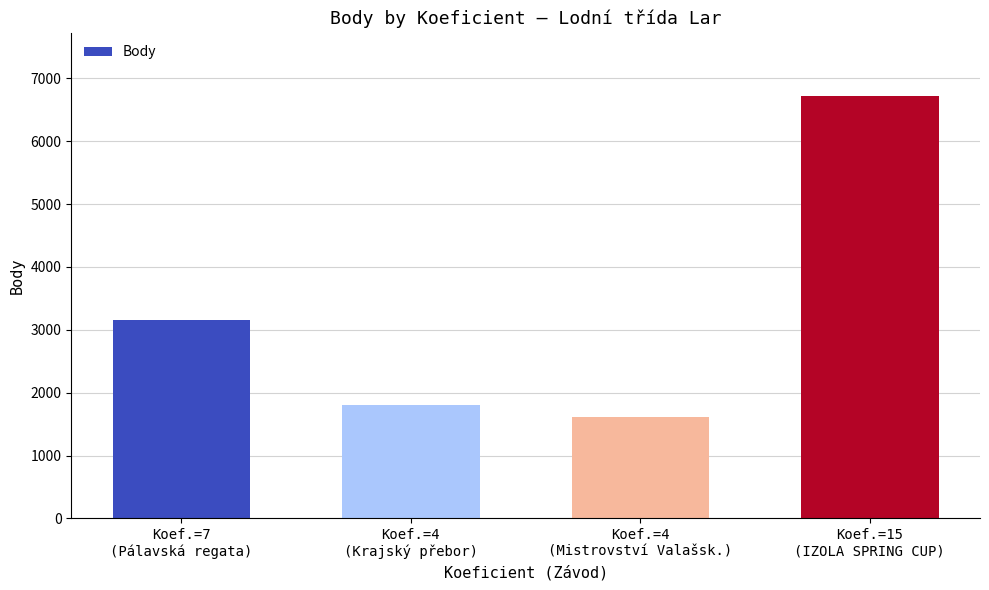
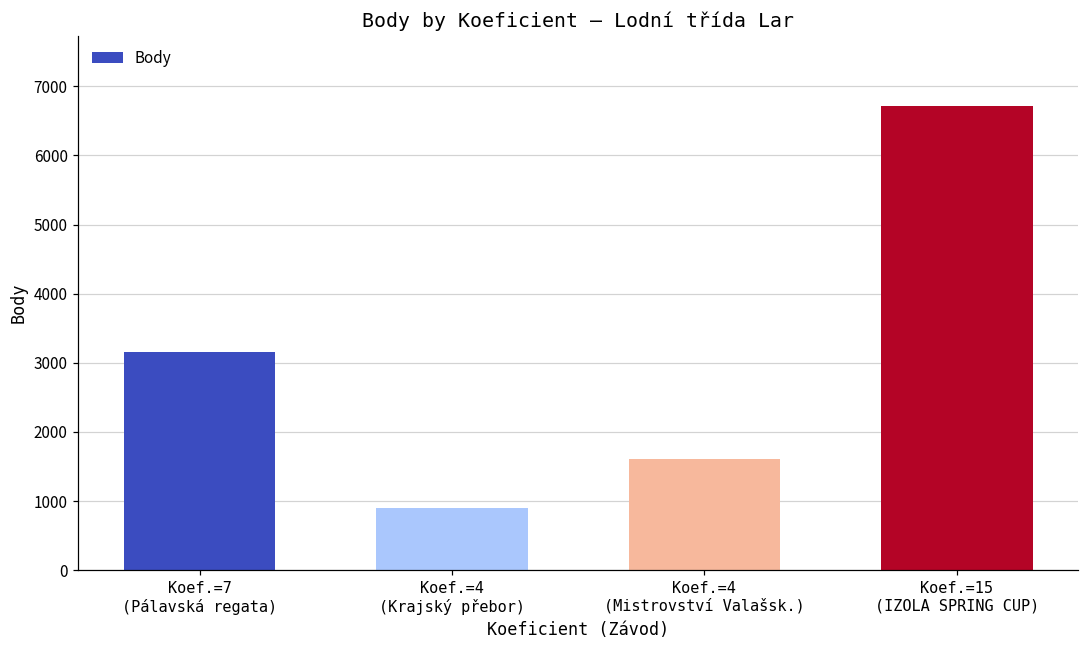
  {
    "Koef.=7 (Pálavská regata)": 3200,
-   "Koef.=4 (Krajský přebor)": 1800,
+   "Koef.=4 (Krajský přebor)": 900,
    "Koef.=4 (Mistrovství Valašsk.)": 1600,
    "Koef.=15 (IZOLA SPRING CUP)": 6700
  }
